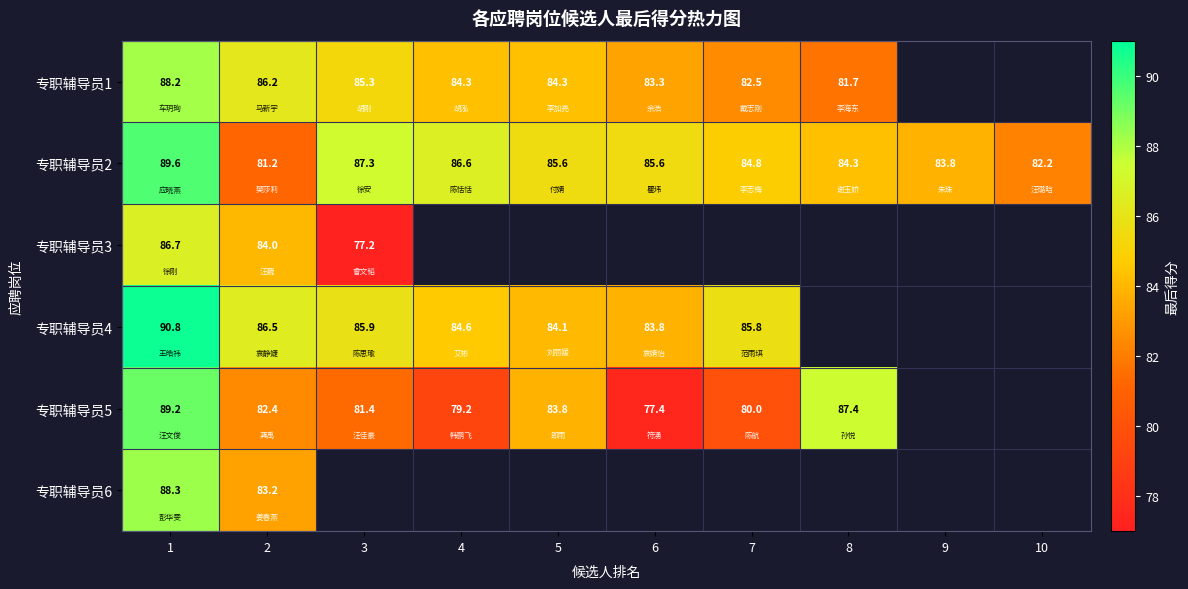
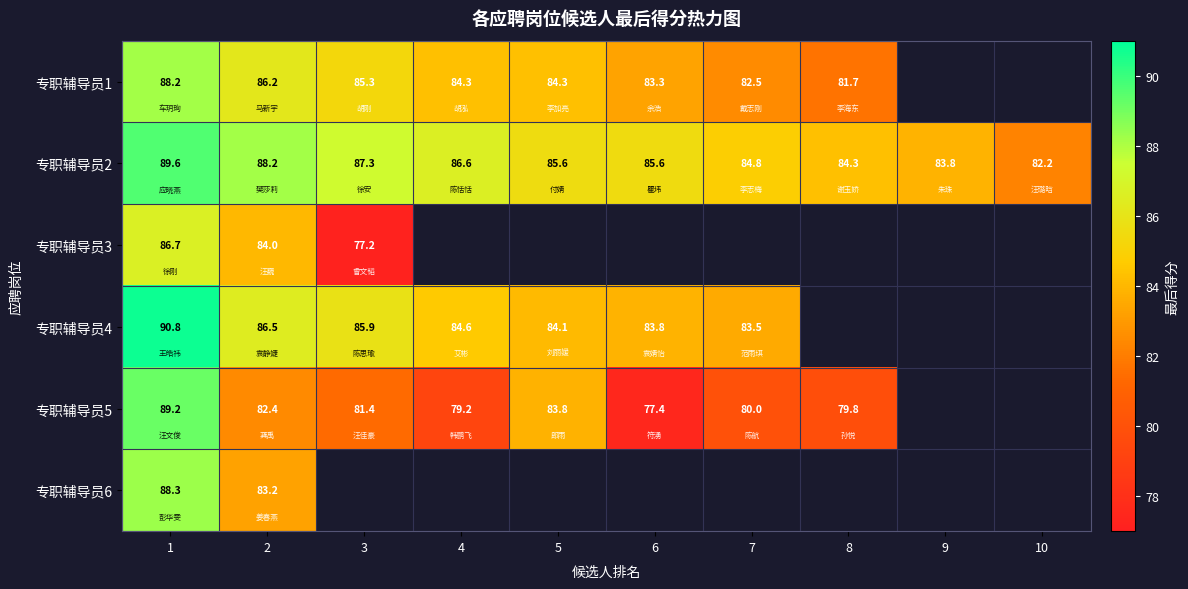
  {
    "专职辅导员2": {
-     "2": 81.2
+     "2": 88.2
    },
    "专职辅导员4": {
-     "7": 85.8
+     "7": 83.5
    },
    "专职辅导员5": {
-     "8": 87.4
+     "8": 79.8
    }
  }
